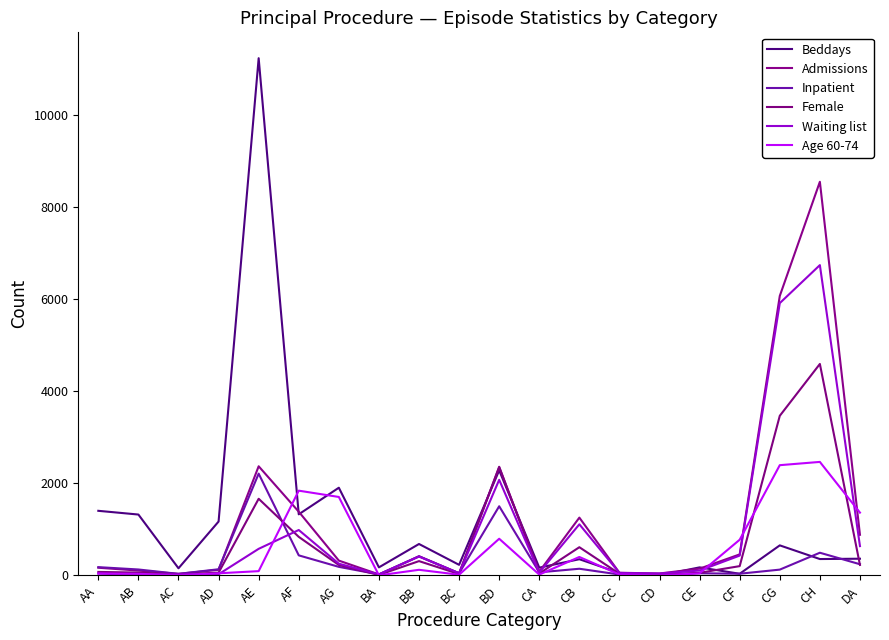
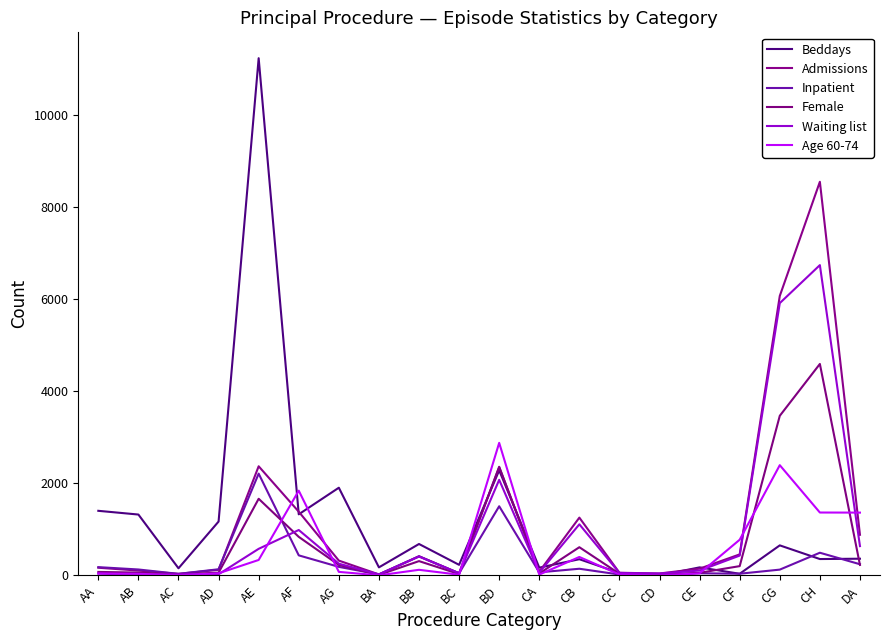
  {
    "Age 60-74": {
-     "AE": 100,
+     "AE": 300,
      "AF": 1800,
-     "AG": 1700,
+     "AG": 100,
      "BB": 100,
-     "BD": 800,
+     "BD": 2900,
      "CF": 800,
      "CG": 2400,
-     "CH": 2500,
+     "CH": 1400,
      "DA": 1400
    }
  }
